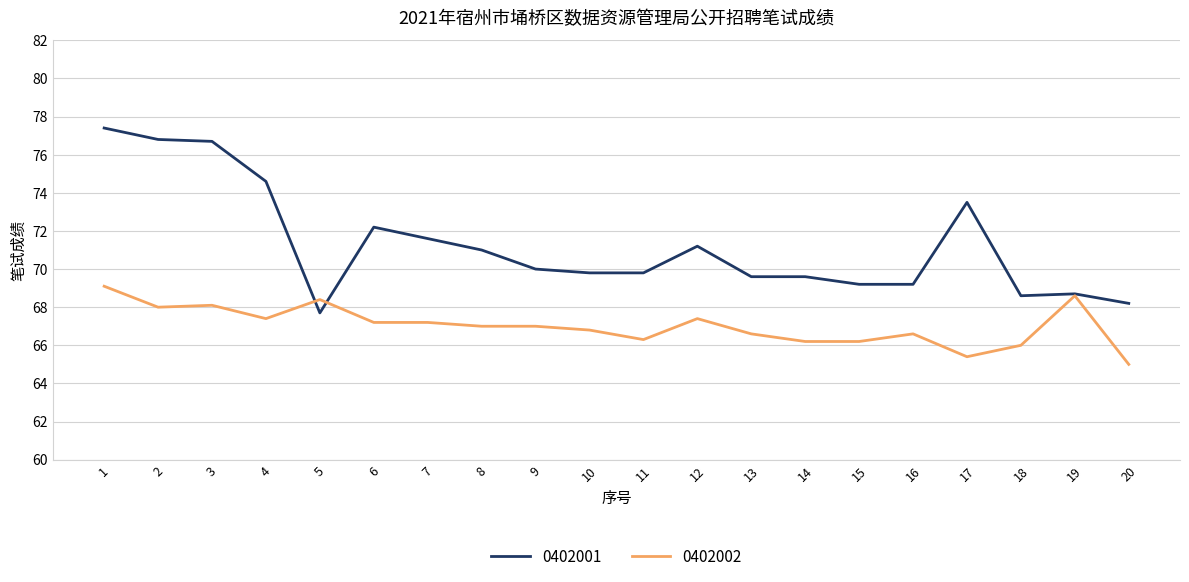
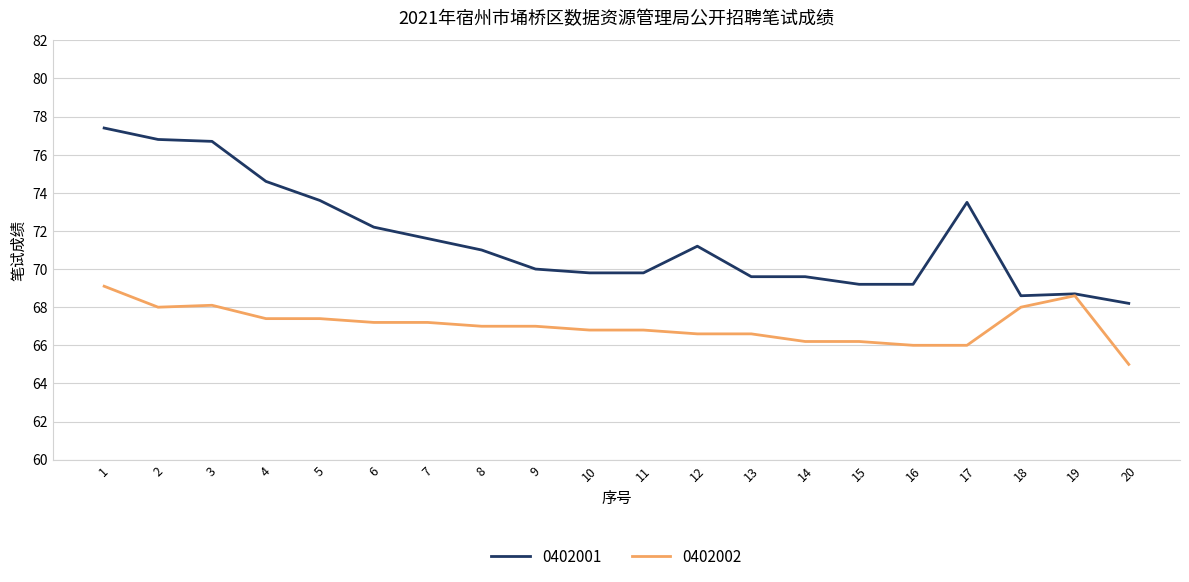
  {
    "0402001": {
      "1": 77.4,
      "2": 76.8,
      "3": 76.7,
      "4": 74.6,
-     "5": 67.7,
+     "5": 73.6,
      "6": 72.2,
      "7": 71.6,
      "8": 71.0,
      "9": 70.0,
      "10": 69.8,
      "11": 69.8,
      "12": 71.2,
      "13": 69.6,
      "14": 69.6,
      "15": 69.2,
      "16": 69.2,
      "17": 73.5,
      "18": 68.6,
      "20": 68.2
    },
    "0402002": {
      "1": 69.1,
      "2": 68.0,
      "3": 68.1,
      "4": 67.4,
-     "5": 68.4,
+     "5": 67.4,
      "6": 67.2,
      "7": 67.2,
      "8": 67.0,
      "9": 67.0,
      "10": 66.8,
-     "11": 66.3,
-     "12": 67.4,
+     "11": 66.8,
+     "12": 66.6,
      "13": 66.6,
      "14": 66.2,
      "15": 66.2,
-     "16": 66.6,
-     "17": 65.4,
-     "18": 66,
+     "16": 66.0,
+     "17": 66.0,
+     "18": 68,
      "20": 65.0
    }
  }
